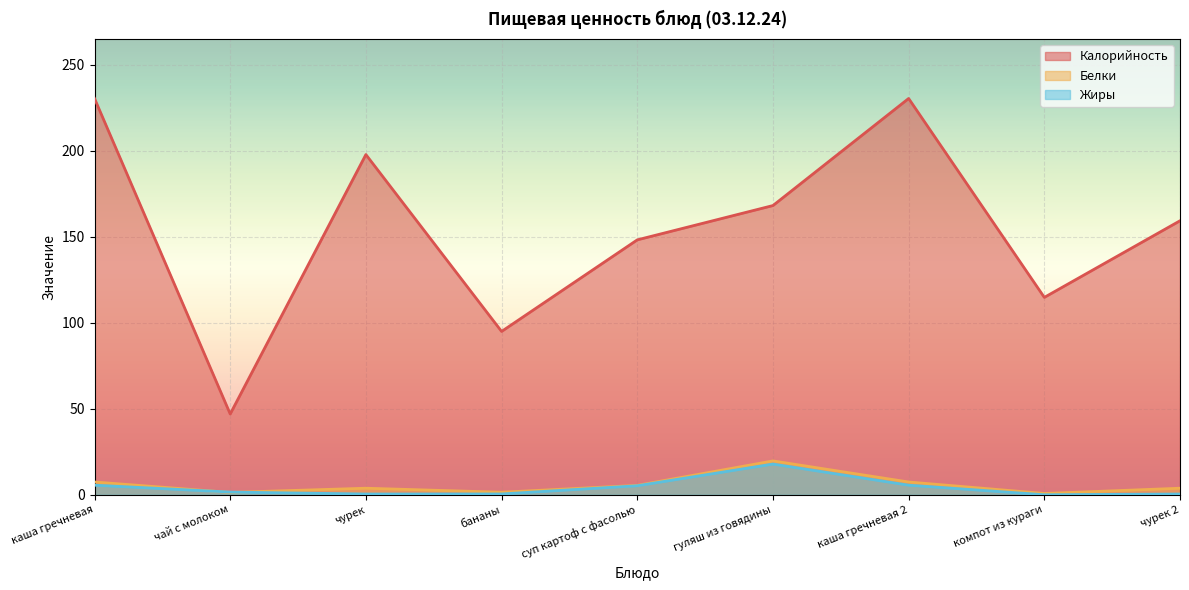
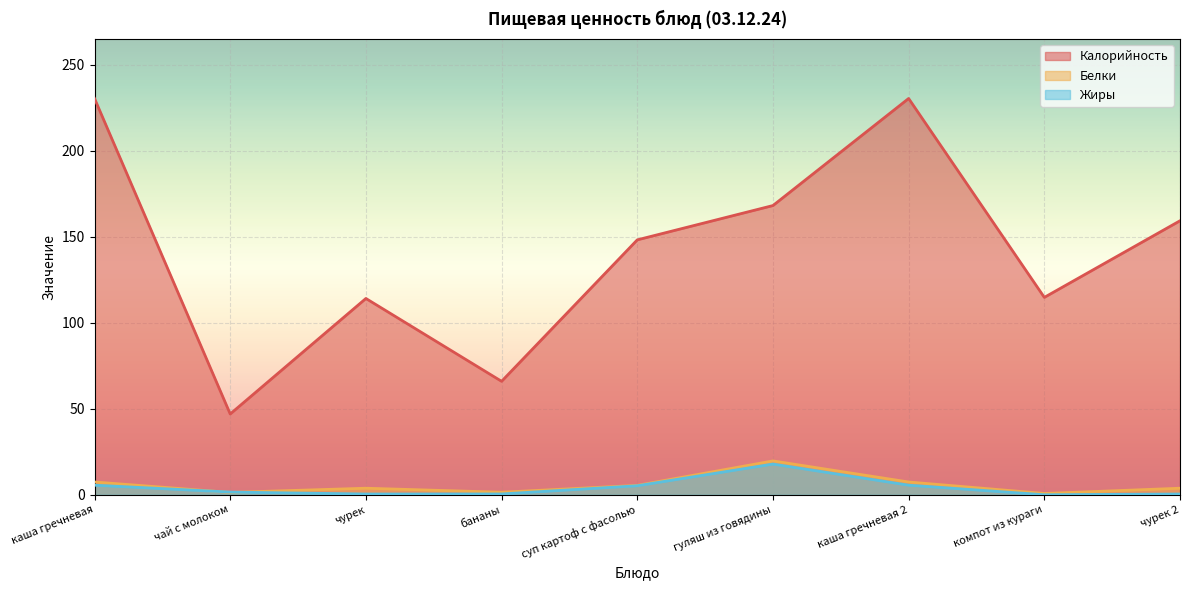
  {
    "Калорийность": {
      "каша гречневая": 230,
      "чай с молоком": 47,
-     "чурек": 198,
-     "бананы": 95,
+     "чурек": 114,
+     "бананы": 66,
      "суп картоф с фасолью": 148,
      "гуляш из говядины": 168,
      "каша гречневая 2": 230,
      "компот из кураги": 115,
      "чурек 2": 159
    },
    "Белки": {
      "каша гречневая": 7,
      "чурек": 4,
      "гуляш из говядины": 20,
      "каша гречневая 2": 7,
      "чурек 2": 4
    },
    "Жиры": {
      "каша гречневая": 6,
      "чурек": 0,
      "гуляш из говядины": 18,
      "каша гречневая 2": 6,
      "чурек 2": 0
    }
  }
